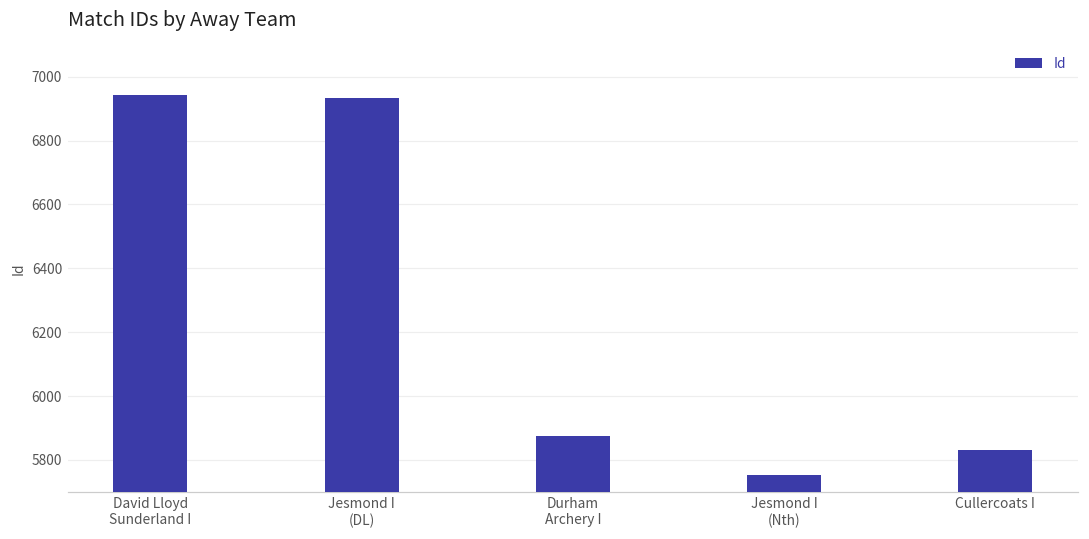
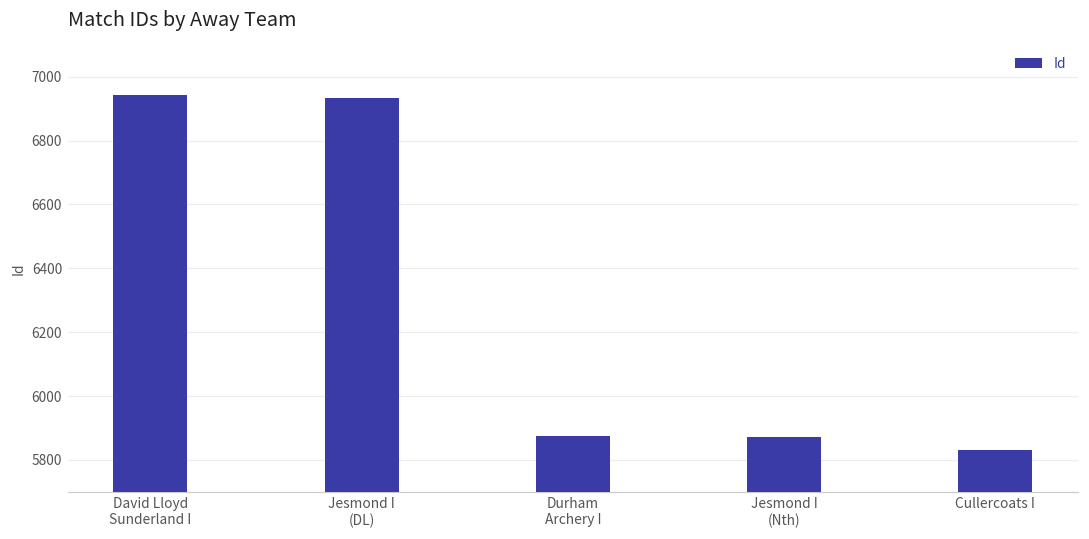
  {
    "David Lloyd Sunderland I": 6940,
    "Jesmond I (DL)": 6930,
    "Durham Archery I": 5880,
-   "Jesmond I (Nth)": 5750,
+   "Jesmond I (Nth)": 5870,
    "Cullercoats I": 5830
  }
